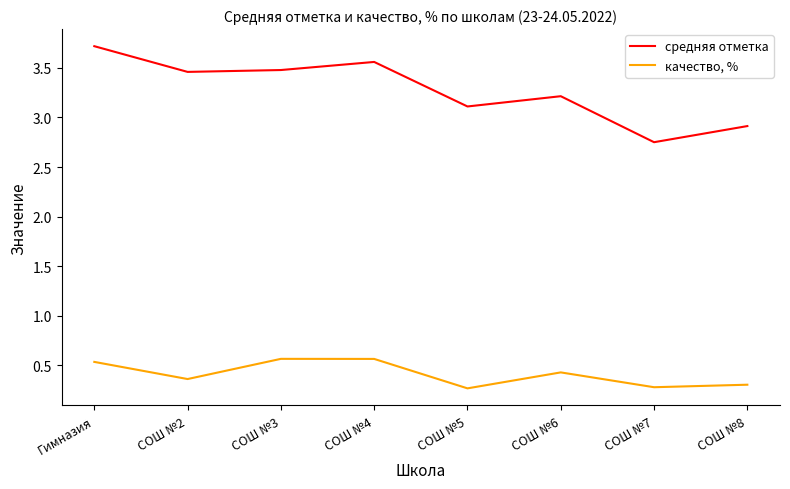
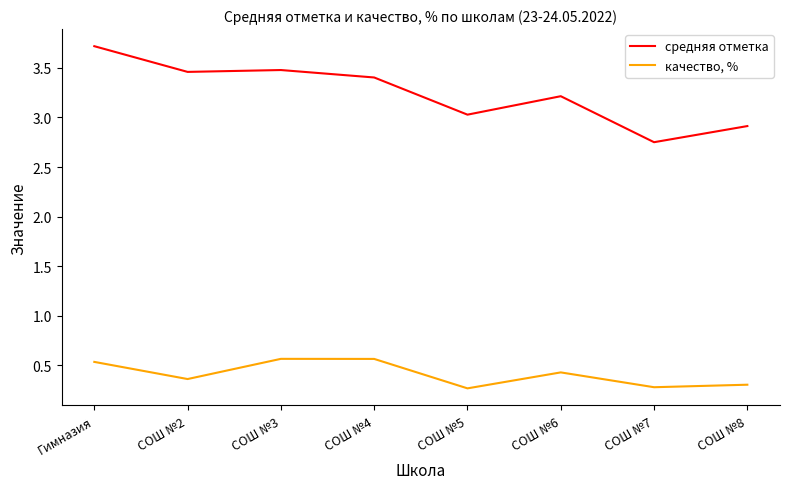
  {
    "средняя отметка": {
      "Гимназия": 3.7,
      "СОШ №2": 3.5,
      "СОШ №3": 3.5,
-     "СОШ №4": 3.6,
-     "СОШ №5": 3.1,
+     "СОШ №4": 3.4,
+     "СОШ №5": 3.0,
      "СОШ №6": 3.2,
      "СОШ №7": 2.8,
      "СОШ №8": 2.9
    },
    "качество, %": {
      "Гимназия": 0.5,
      "СОШ №2": 0.4,
      "СОШ №3": 0.6,
      "СОШ №4": 0.6,
      "СОШ №5": 0.3,
      "СОШ №6": 0.4,
      "СОШ №7": 0.3,
      "СОШ №8": 0.3
    }
  }
